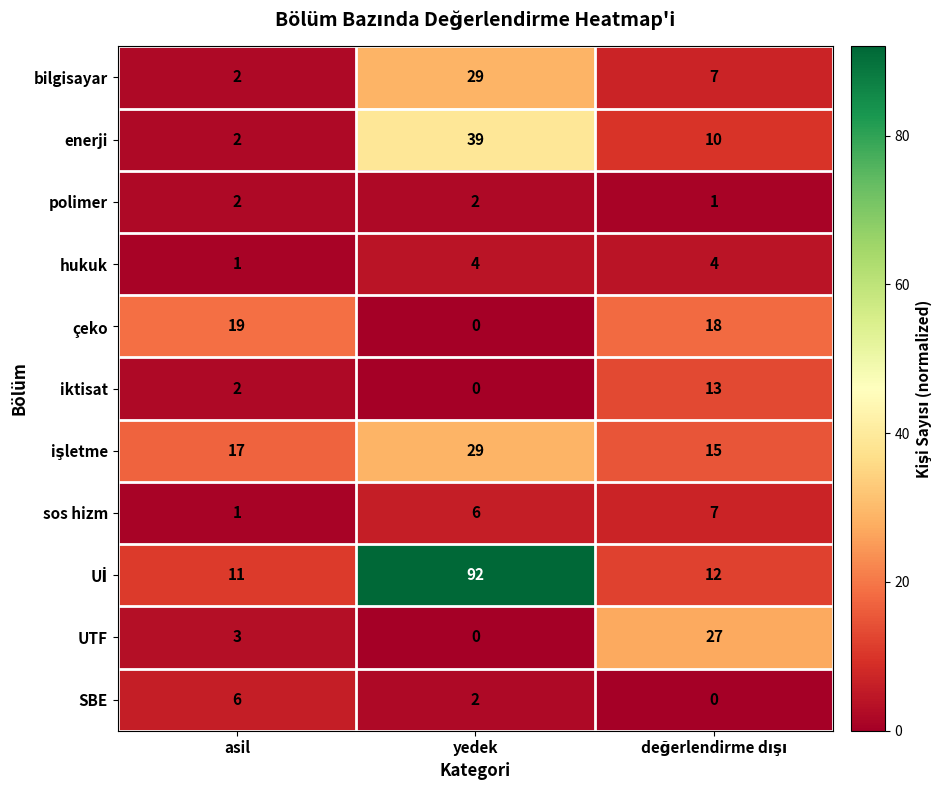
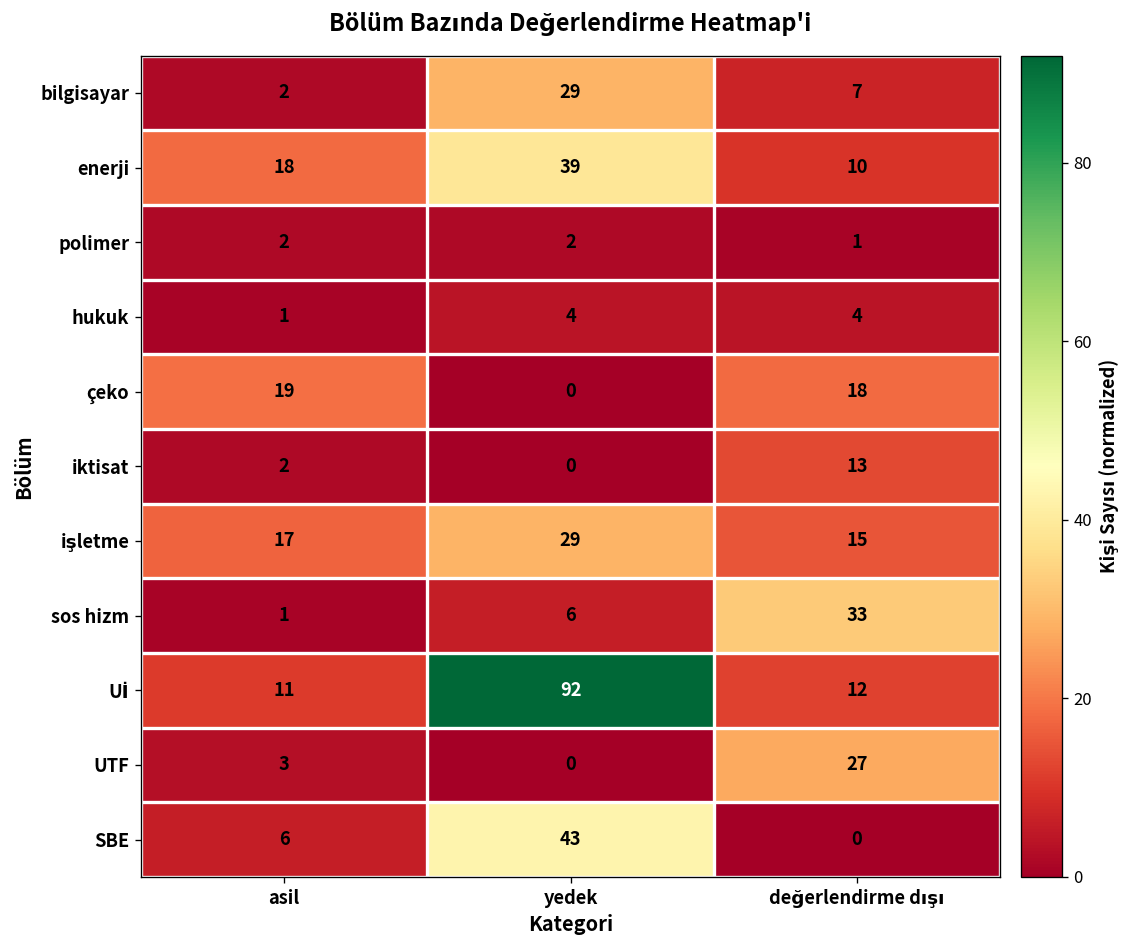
  {
    "bilgisayar": {
      "asil": 2,
      "yedek": 29,
      "değerlendirme dışı": 7
    },
    "enerji": {
-     "asil": 2,
+     "asil": 18,
      "yedek": 39,
      "değerlendirme dışı": 10
    },
    "polimer": {
      "asil": 2,
      "yedek": 2,
      "değerlendirme dışı": 1
    },
    "hukuk": {
      "asil": 1,
      "yedek": 4,
      "değerlendirme dışı": 4
    },
    "çeko": {
      "asil": 19,
      "yedek": 0,
      "değerlendirme dışı": 18
    },
    "iktisat": {
      "asil": 2,
      "yedek": 0,
      "değerlendirme dışı": 13
    },
    "işletme": {
      "asil": 17,
      "yedek": 29,
      "değerlendirme dışı": 15
    },
    "sos hizm": {
      "asil": 1,
      "yedek": 6,
-     "değerlendirme dışı": 7
+     "değerlendirme dışı": 33
    },
    "Uİ": {
      "asil": 11,
      "yedek": 92,
      "değerlendirme dışı": 12
    },
    "UTF": {
      "asil": 3,
      "yedek": 0,
      "değerlendirme dışı": 27
    },
    "SBE": {
      "asil": 6,
-     "yedek": 2,
+     "yedek": 43,
      "değerlendirme dışı": 0
    }
  }
